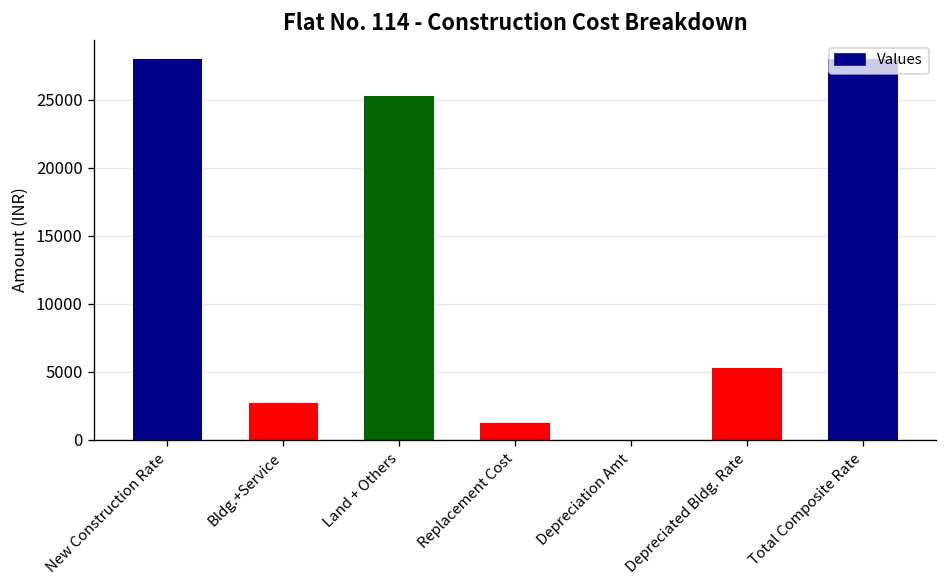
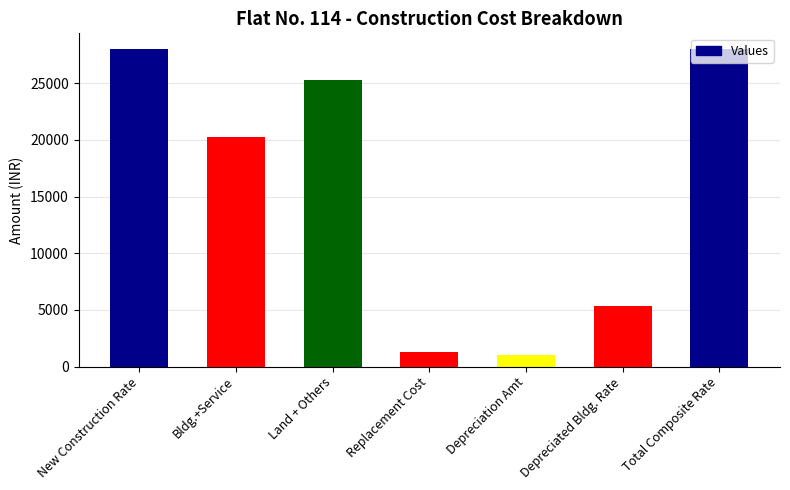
  {
    "New Construction Rate": 28000,
-   "Bldg.+Service": 2700,
+   "Bldg.+Service": 20200,
    "Land + Others": 25300,
    "Replacement Cost": 1300,
-   "Depreciation Amt": 0,
+   "Depreciation Amt": 1000,
    "Depreciated Bldg. Rate": 5300
  }
